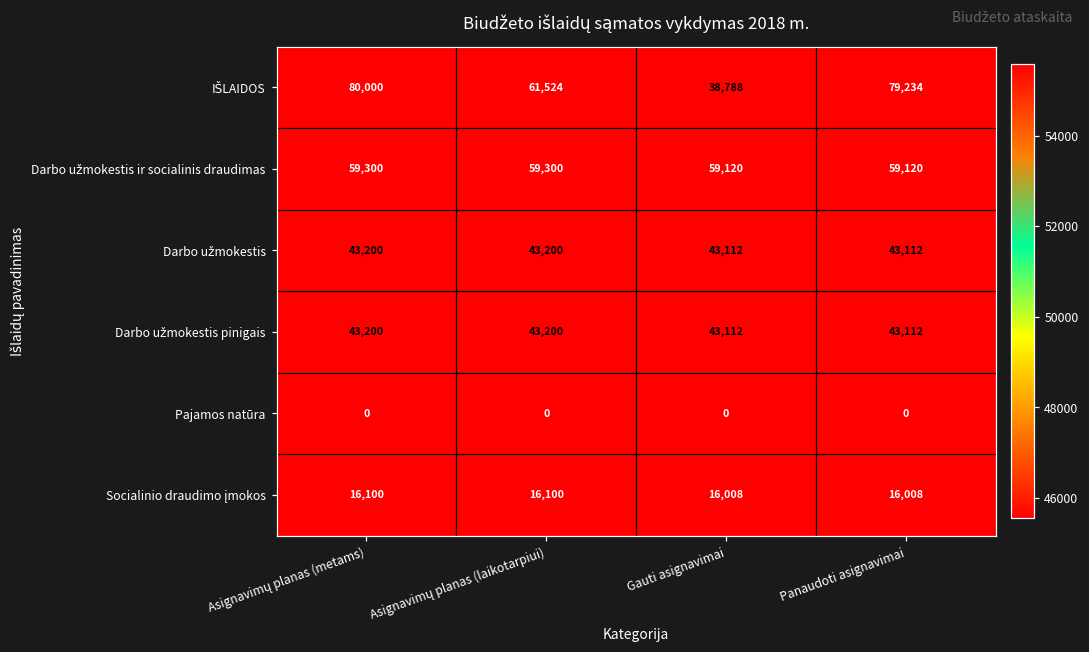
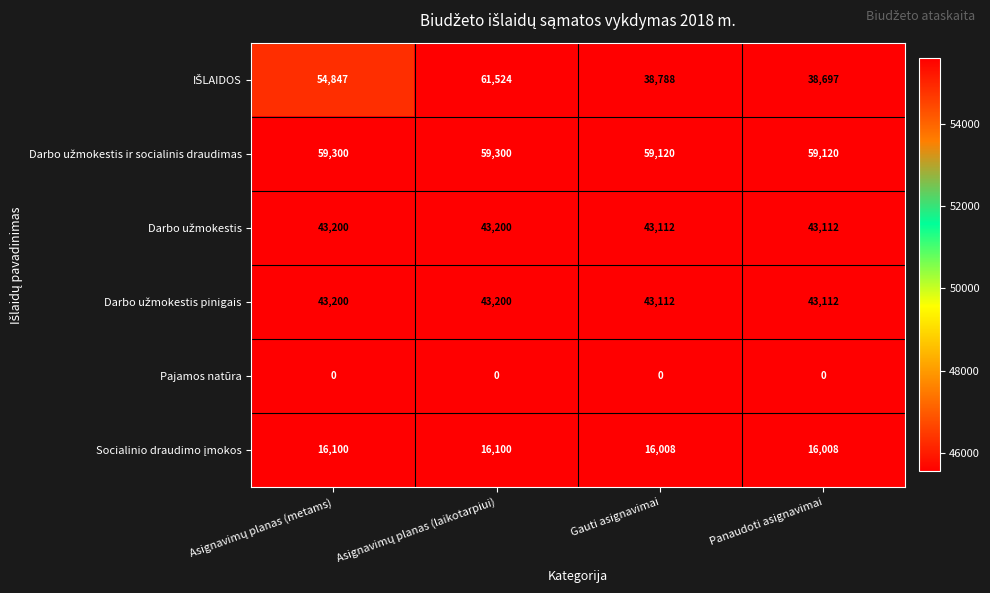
  {
    "IŠLAIDOS": {
-     "Asignavimų planas (metams)": "80,000",
+     "Asignavimų planas (metams)": "54,847",
      "Asignavimų planas (laikotarpiui)": "61,524",
      "Gauti asignavimai": "38,788",
-     "Panaudoti asignavimai": "79,234"
+     "Panaudoti asignavimai": "38,697"
    },
    "Darbo užmokestis ir socialinis draudimas": {
      "Asignavimų planas (metams)": "59,300",
      "Asignavimų planas (laikotarpiui)": "59,300",
      "Gauti asignavimai": "59,120",
      "Panaudoti asignavimai": "59,120"
    },
    "Darbo užmokestis": {
      "Asignavimų planas (metams)": "43,200",
      "Asignavimų planas (laikotarpiui)": "43,200",
      "Gauti asignavimai": "43,112",
      "Panaudoti asignavimai": "43,112"
    },
    "Darbo užmokestis pinigais": {
      "Asignavimų planas (metams)": "43,200",
      "Asignavimų planas (laikotarpiui)": "43,200",
      "Gauti asignavimai": "43,112",
      "Panaudoti asignavimai": "43,112"
    },
    "Pajamos natūra": {
      "Asignavimų planas (metams)": "0",
      "Asignavimų planas (laikotarpiui)": "0",
      "Gauti asignavimai": "0",
      "Panaudoti asignavimai": "0"
    },
    "Socialinio draudimo įmokos": {
      "Asignavimų planas (metams)": "16,100",
      "Asignavimų planas (laikotarpiui)": "16,100",
      "Gauti asignavimai": "16,008",
      "Panaudoti asignavimai": "16,008"
    }
  }
